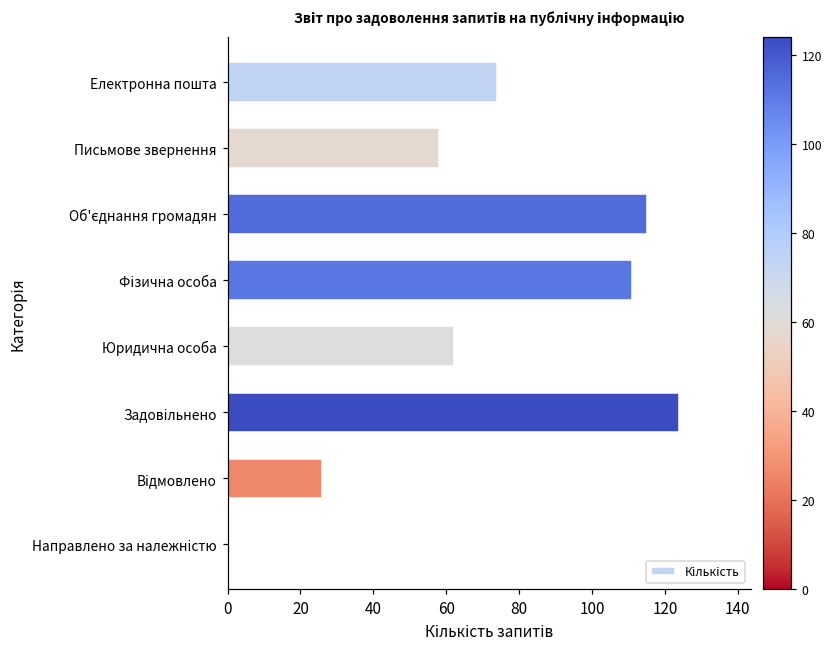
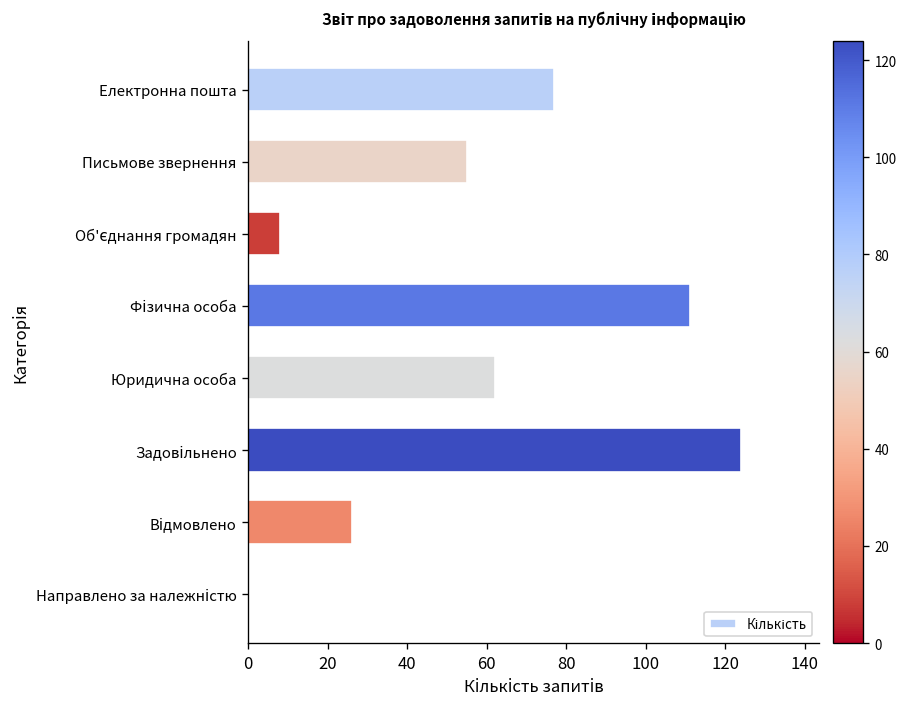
  {
-   "Електронна пошта": 74,
-   "Письмове звернення": 58,
-   "Об'єднання громадян": 115,
+   "Електронна пошта": 77,
+   "Письмове звернення": 55,
+   "Об'єднання громадян": 8,
    "Фізична особа": 111,
    "Юридична особа": 62,
    "Задовільнено": 124,
    "Відмовлено": 26,
    "Направлено за належністю": 0
  }
